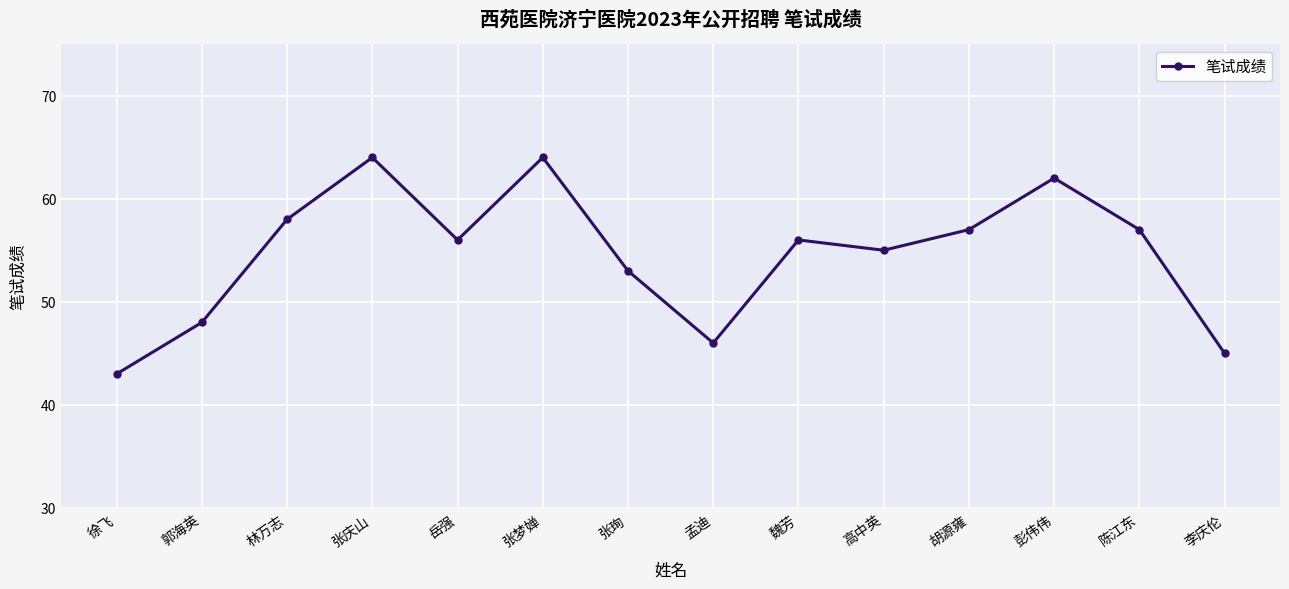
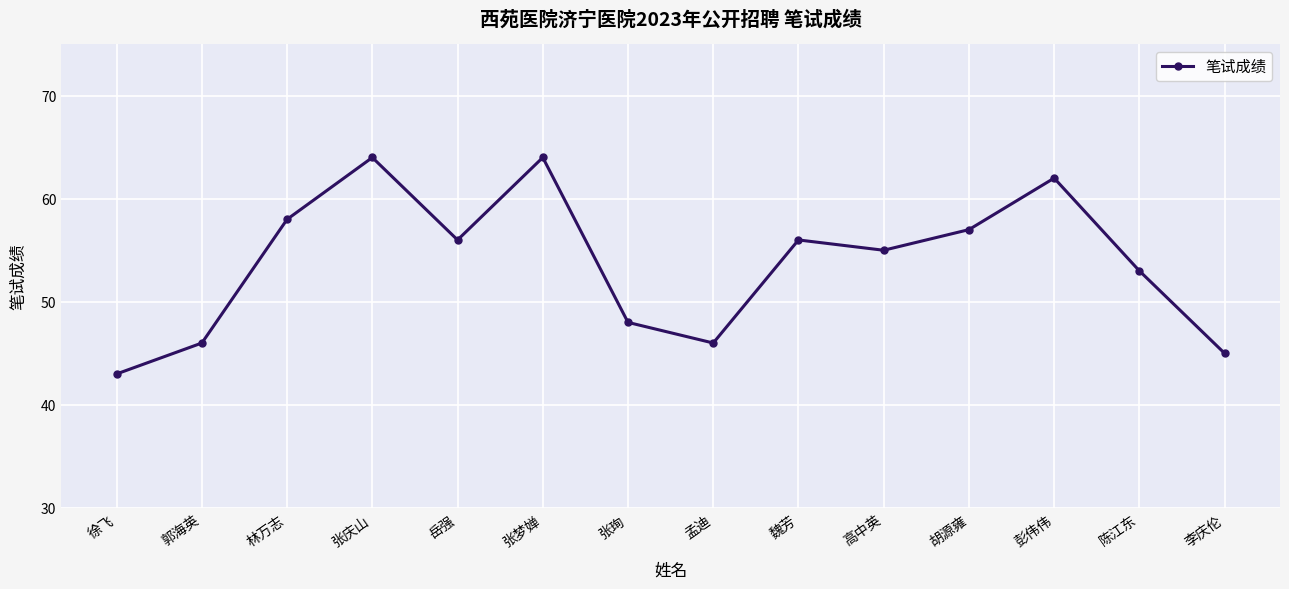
  {
    "徐飞": 43,
-   "郭海英": 48,
+   "郭海英": 46,
    "林万志": 58,
    "张庆山": 64,
    "岳强": 56,
    "张梦婵": 64,
-   "张珣": 53,
+   "张珣": 48,
    "孟迪": 46,
    "魏芳": 56,
    "高中英": 55,
    "胡源雍": 57,
    "彭伟伟": 62,
-   "陈江东": 57,
+   "陈江东": 53,
    "李庆伦": 45
  }
